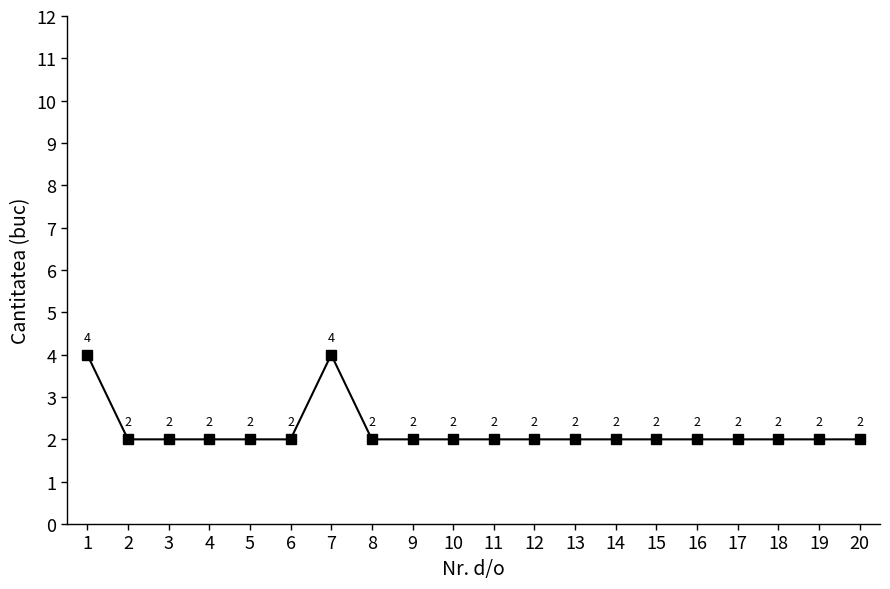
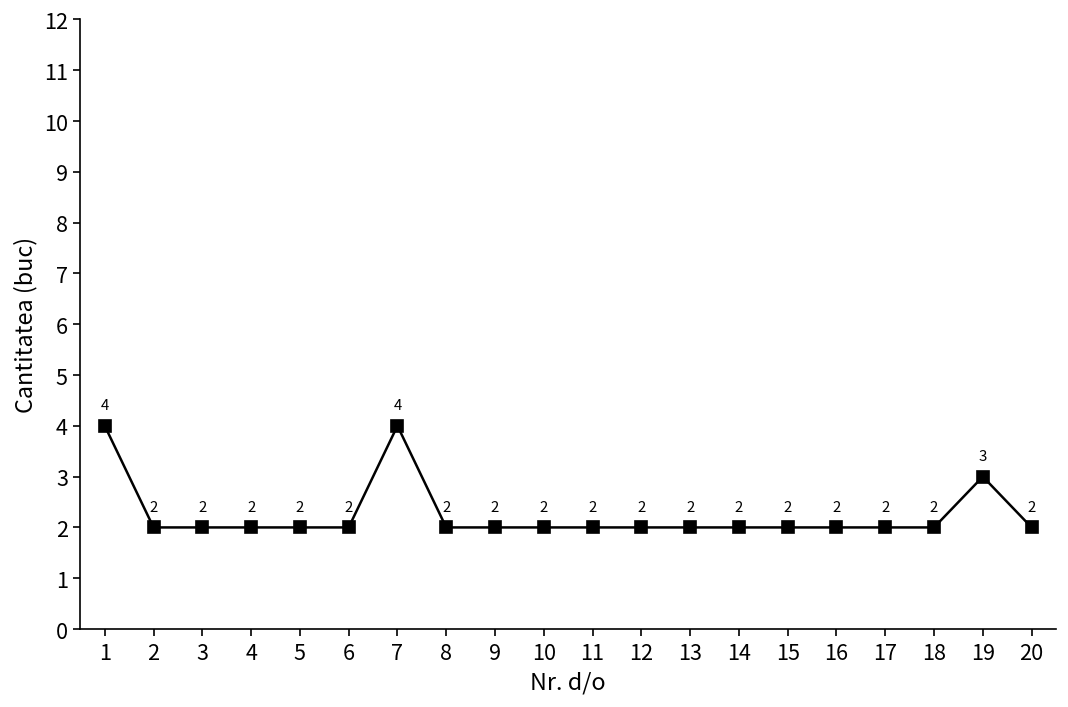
  {
    "1": 4,
    "2": 2,
    "3": 2,
    "4": 2,
    "5": 2,
    "6": 2,
    "7": 4,
    "8": 2,
    "9": 2,
    "10": 2,
    "11": 2,
    "12": 2,
    "13": 2,
    "14": 2,
    "15": 2,
    "16": 2,
    "17": 2,
    "18": 2,
-   "19": 2,
+   "19": 3,
    "20": 2
  }
